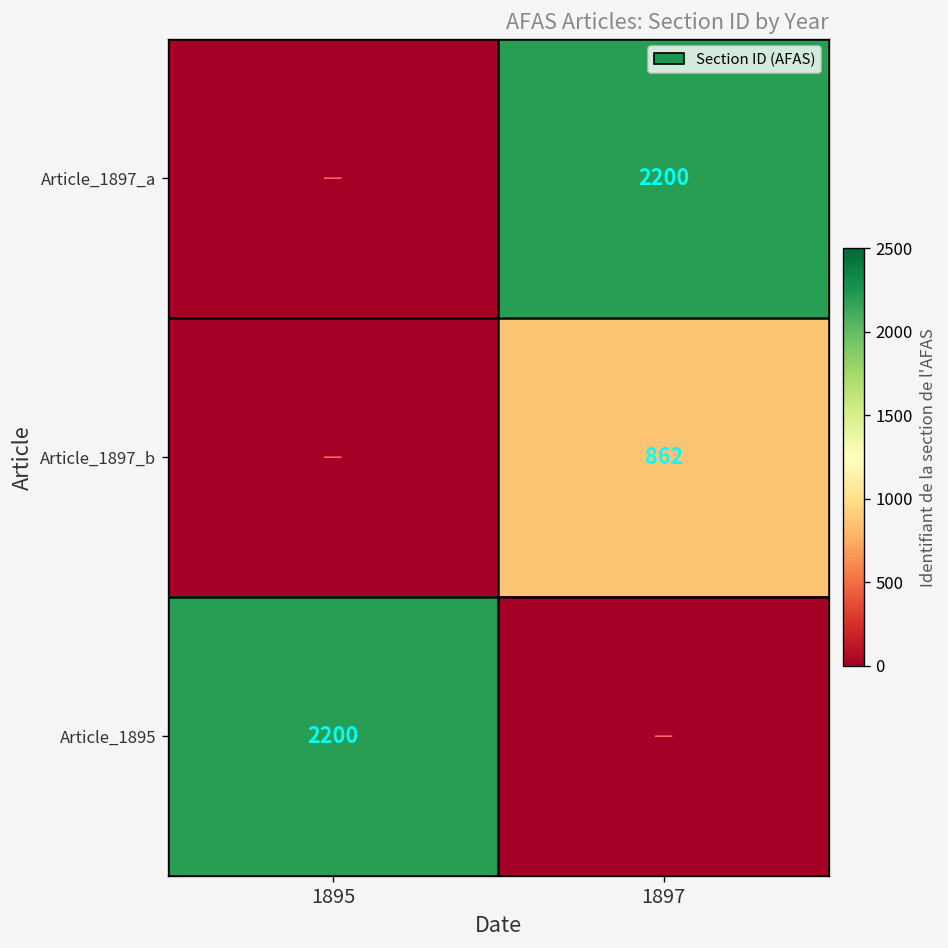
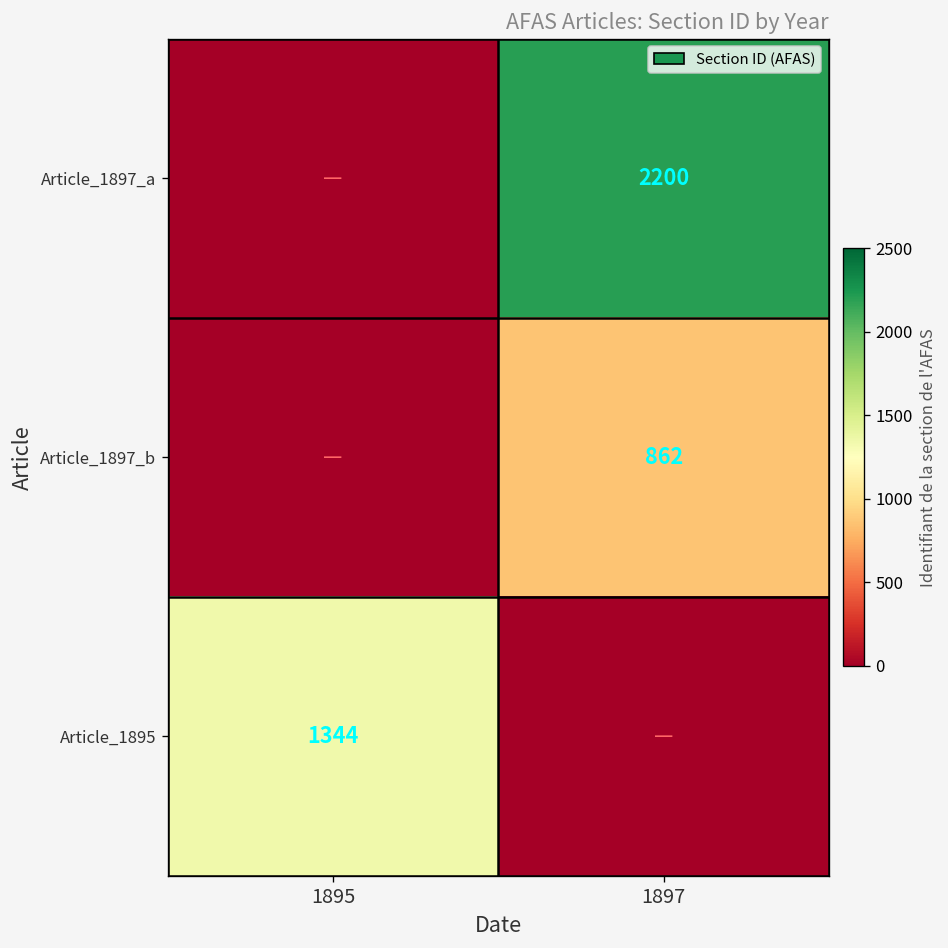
  {
    "Article_1897_a": {
      "1897": 2200
    },
    "Article_1897_b": {
      "1897": 862
    },
    "Article_1895": {
-     "1895": 2200
+     "1895": 1344
    }
  }
